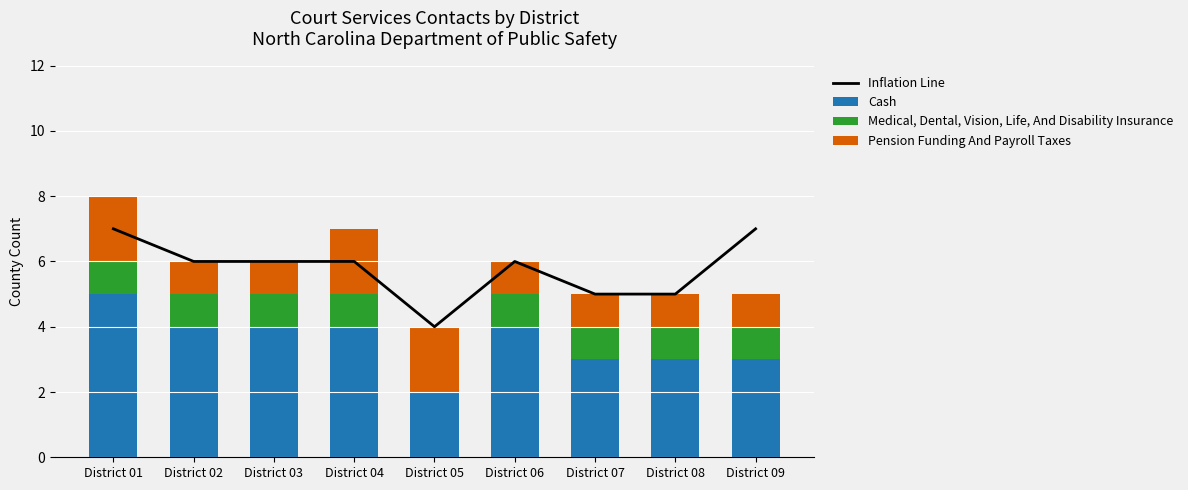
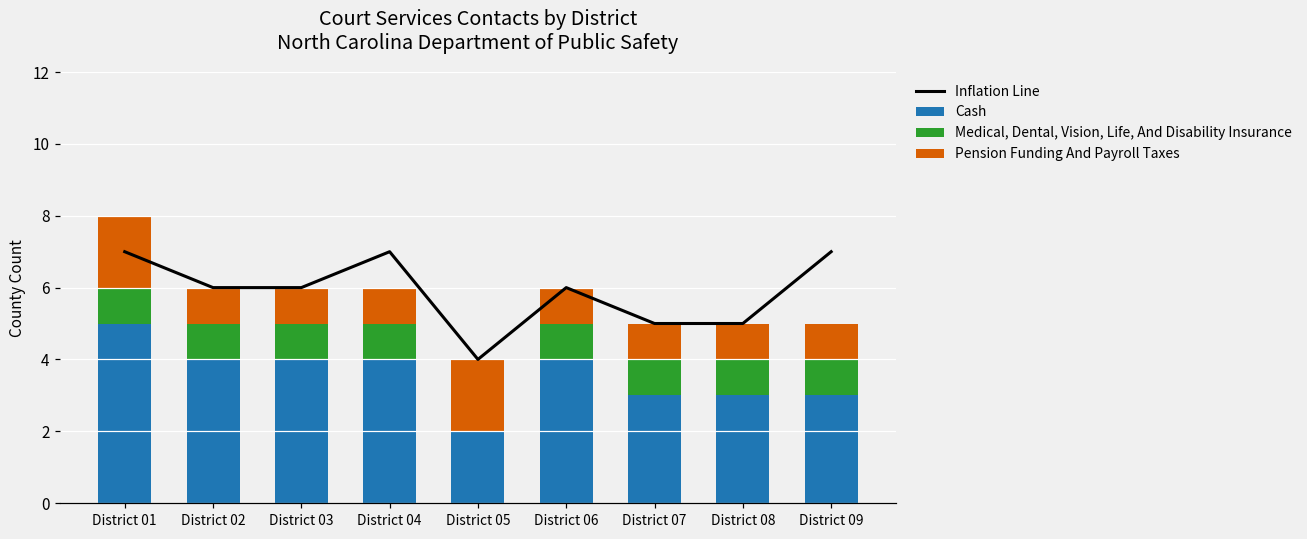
  {
    "Inflation Line": {
      "District 01": 7,
      "District 02": 6,
      "District 03": 6,
-     "District 04": 6,
+     "District 04": 7,
      "District 05": 4,
      "District 06": 6,
      "District 07": 5,
      "District 08": 5,
      "District 09": 7
    },
    "Cash": {
      "District 01": 5,
      "District 02": 4,
      "District 03": 4,
      "District 04": 4,
      "District 05": 2,
      "District 06": 4,
      "District 07": 3,
      "District 08": 3,
      "District 09": 3
    },
    "Pension Funding And Payroll Taxes": {
      "District 01": 2,
      "District 02": 1,
      "District 03": 1,
-     "District 04": 2,
+     "District 04": 1,
      "District 05": 2,
      "District 06": 1,
      "District 07": 1,
      "District 08": 1,
      "District 09": 1
    }
  }
